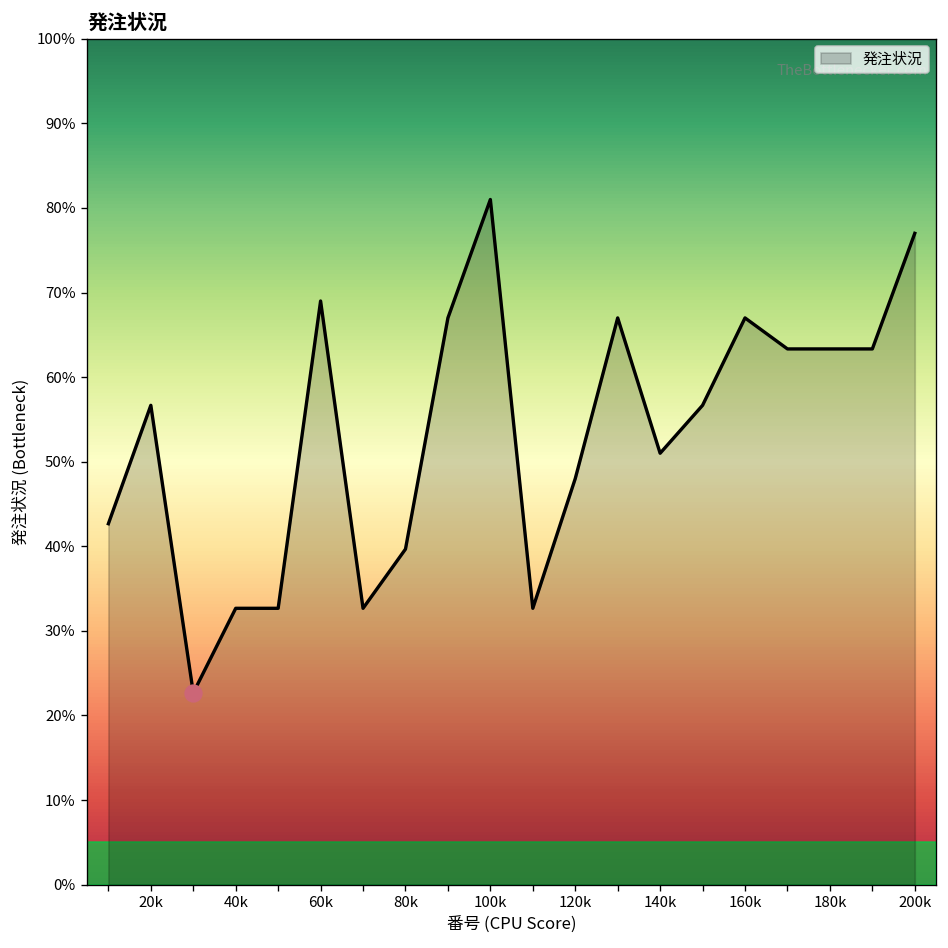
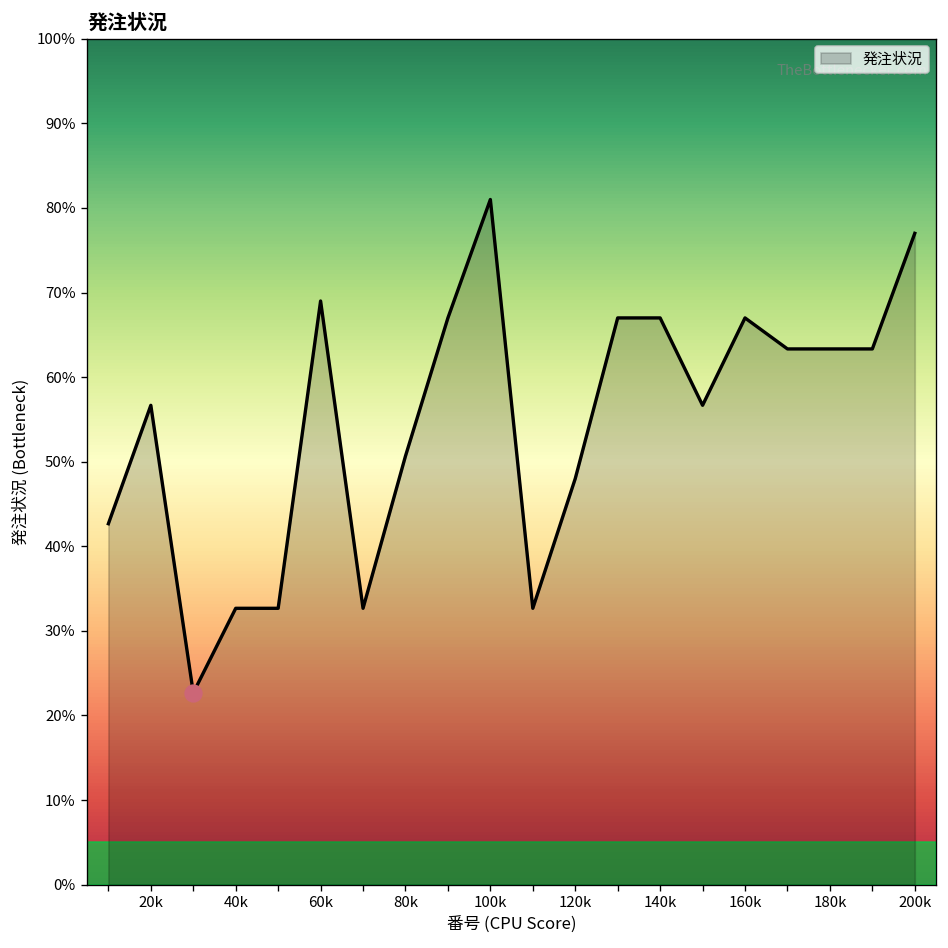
  {
    "発注状況": {
      "20k": "57%",
      "40k": "33%",
      "60k": "69%",
-     "80k": "40%",
+     "80k": "51%",
      "100k": "81%",
      "120k": "48%",
-     "140k": "51%",
+     "140k": "67%",
      "160k": "67%",
      "180k": "63%",
      "200k": "77%"
    }
  }
